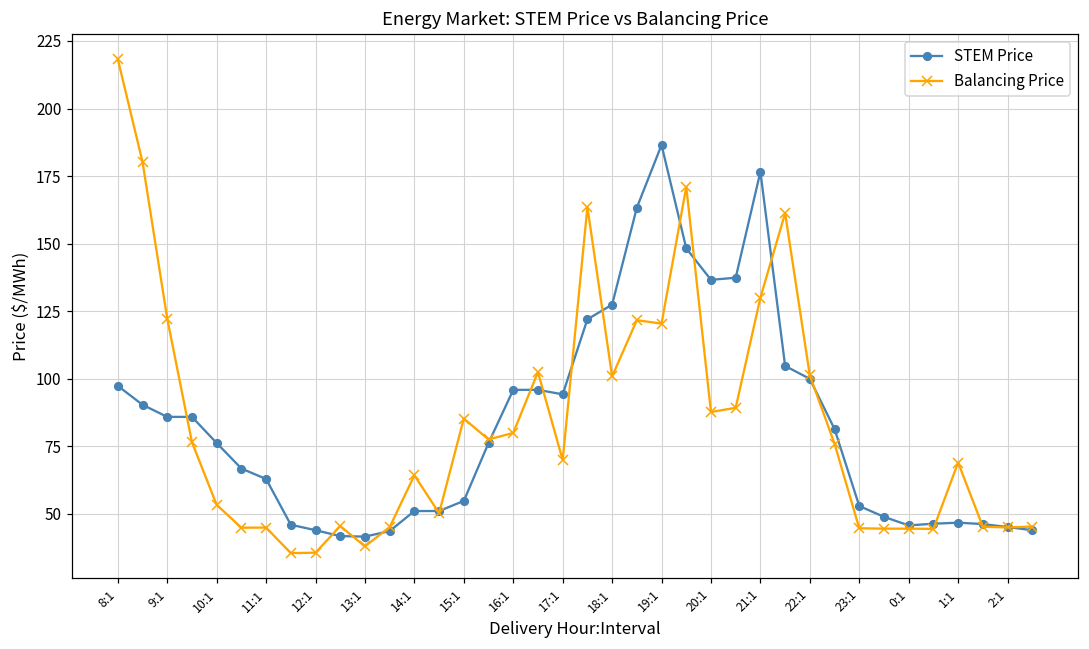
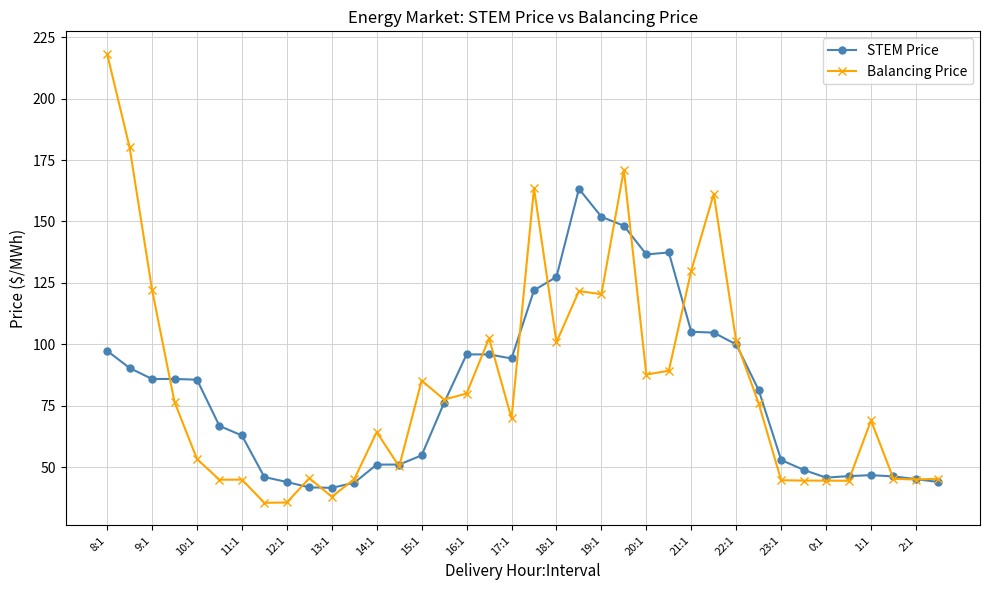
  {
    "STEM Price": {
      "8:1": 97,
      "9:1": 86,
-     "10:1": 76,
+     "10:1": 86,
      "11:1": 63,
      "12:1": 44,
      "13:1": 42,
      "14:1": 51,
      "15:1": 55,
      "16:1": 96,
      "17:1": 94,
      "18:1": 127,
-     "19:1": 187,
+     "19:1": 152,
      "20:1": 137,
-     "21:1": 177,
+     "21:1": 105,
      "22:1": 100,
      "23:1": 53,
      "0:1": 46,
      "1:1": 47
    },
    "Balancing Price": {
      "8:1": 218,
      "9:1": 122,
      "10:1": 53,
      "11:1": 45,
      "12:1": 36,
      "13:1": 38,
      "14:1": 64,
      "15:1": 85,
      "16:1": 80,
      "17:1": 70,
      "18:1": 101,
      "19:1": 120,
      "20:1": 88,
      "21:1": 130,
      "22:1": 101,
      "23:1": 45,
      "0:1": 45,
      "1:1": 69
    }
  }
